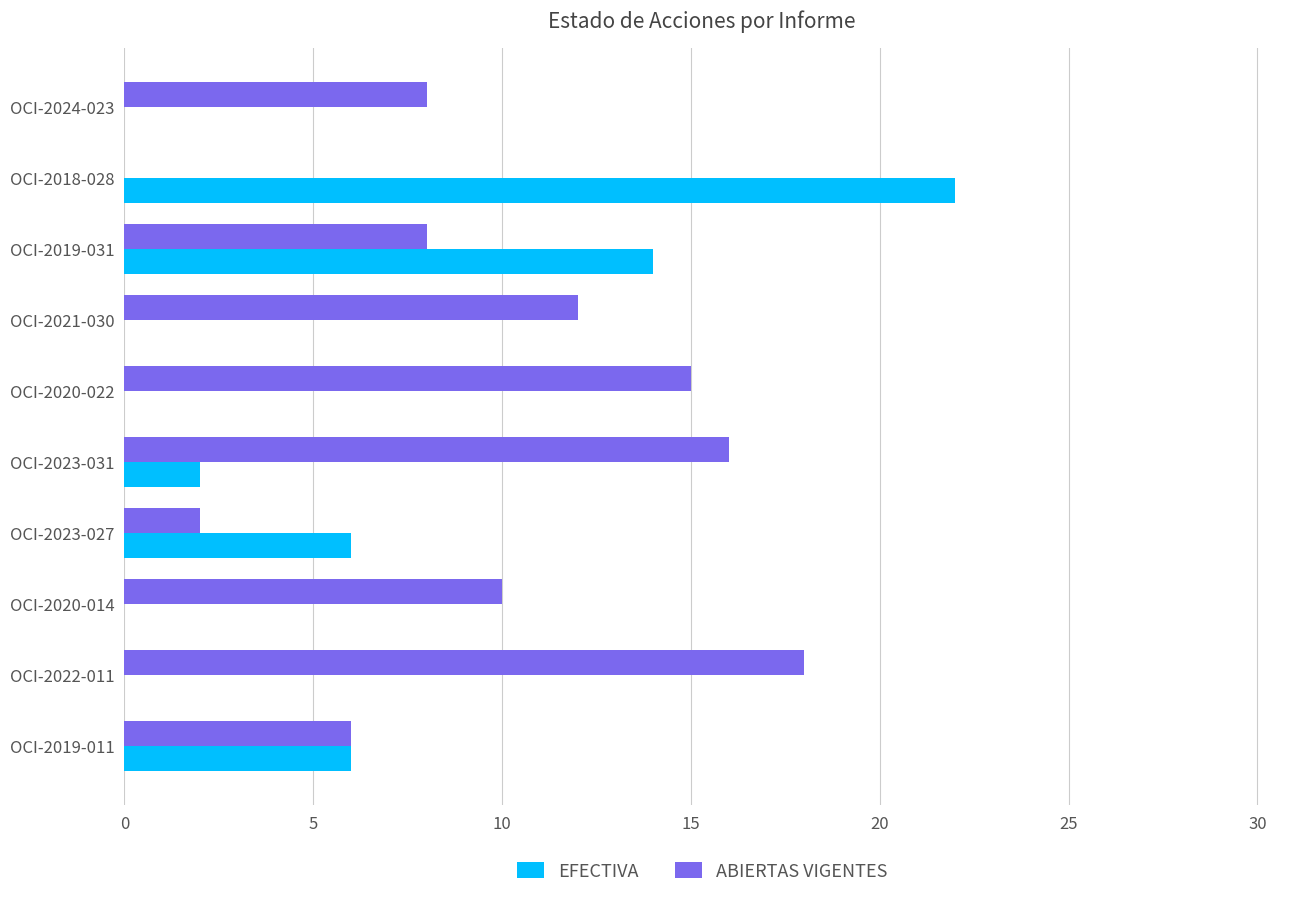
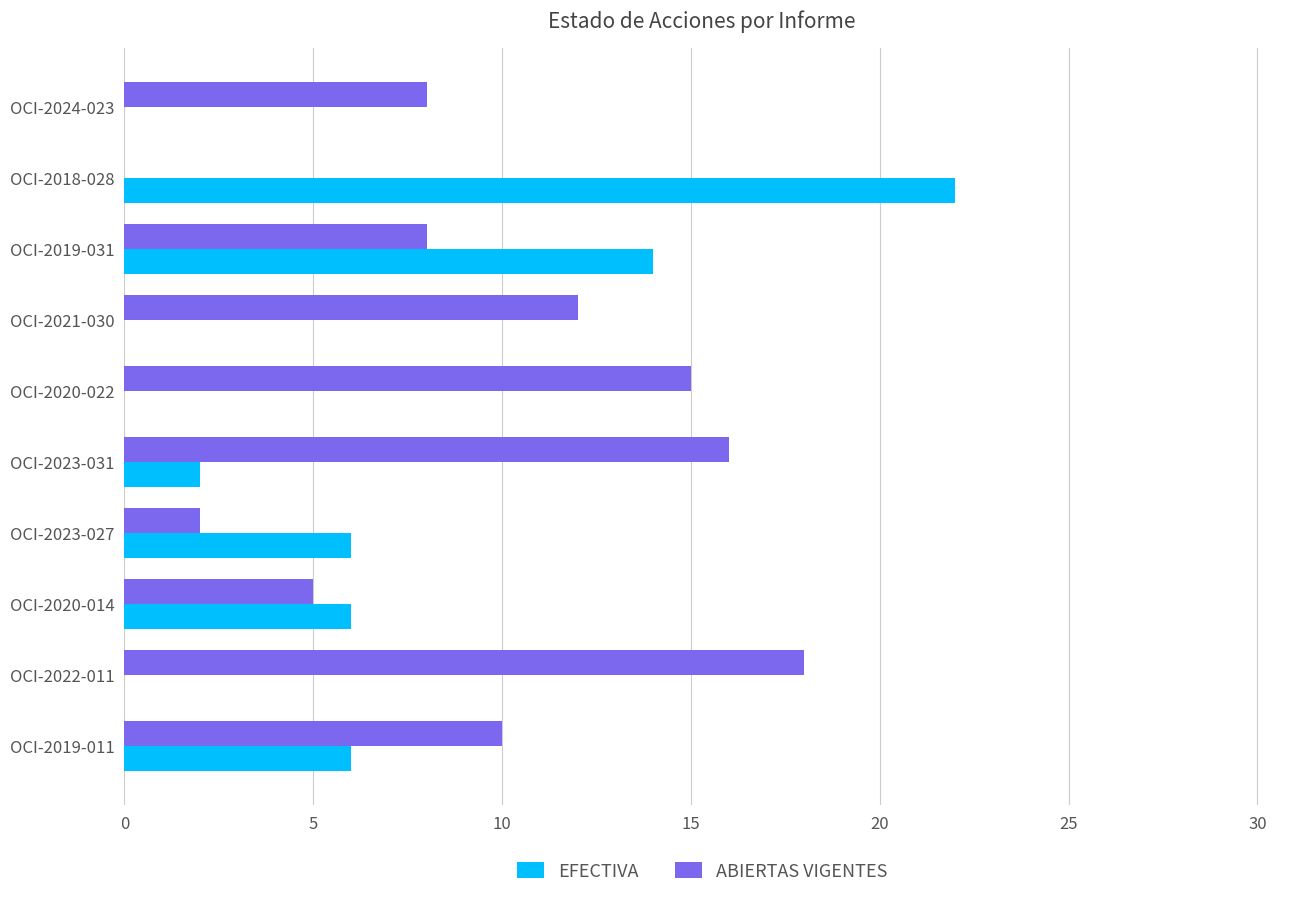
  {
    "EFECTIVA": {
      "OCI-2024-023": 0,
      "OCI-2018-028": 22,
      "OCI-2019-031": 14,
      "OCI-2021-030": 0,
      "OCI-2020-022": 0,
      "OCI-2023-031": 2,
      "OCI-2023-027": 6,
-     "OCI-2020-014": 0,
+     "OCI-2020-014": 6,
      "OCI-2022-011": 0,
      "OCI-2019-011": 6
    },
    "ABIERTAS VIGENTES": {
      "OCI-2024-023": 8,
      "OCI-2018-028": 0,
      "OCI-2019-031": 8,
      "OCI-2021-030": 12,
      "OCI-2020-022": 15,
      "OCI-2023-031": 16,
      "OCI-2023-027": 2,
-     "OCI-2020-014": 10,
+     "OCI-2020-014": 5,
      "OCI-2022-011": 18,
-     "OCI-2019-011": 6
+     "OCI-2019-011": 10
    }
  }
